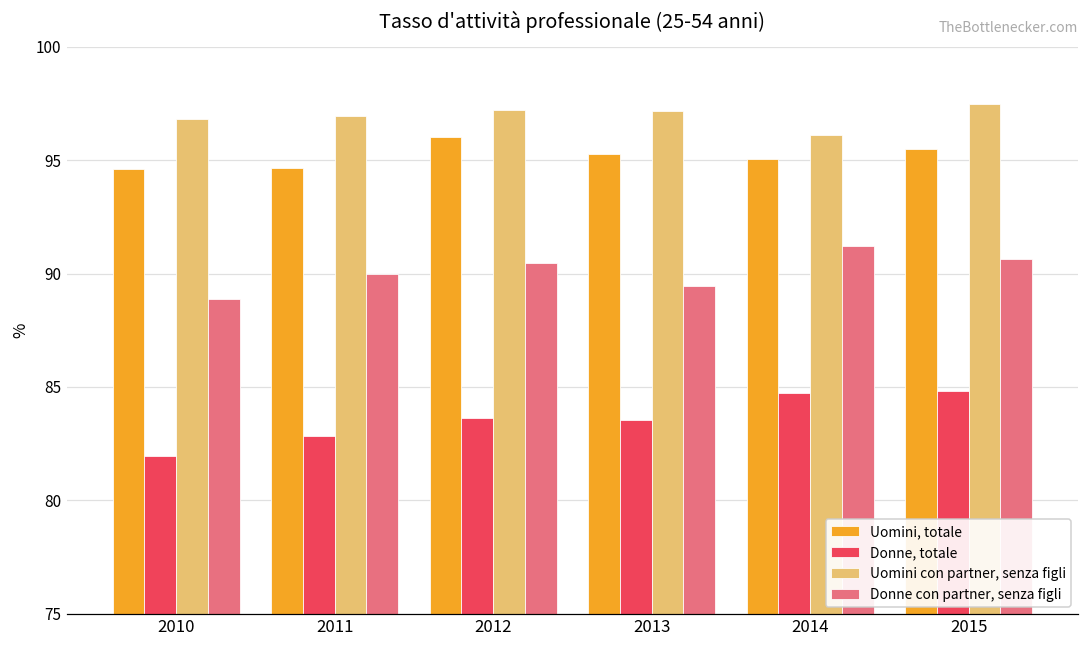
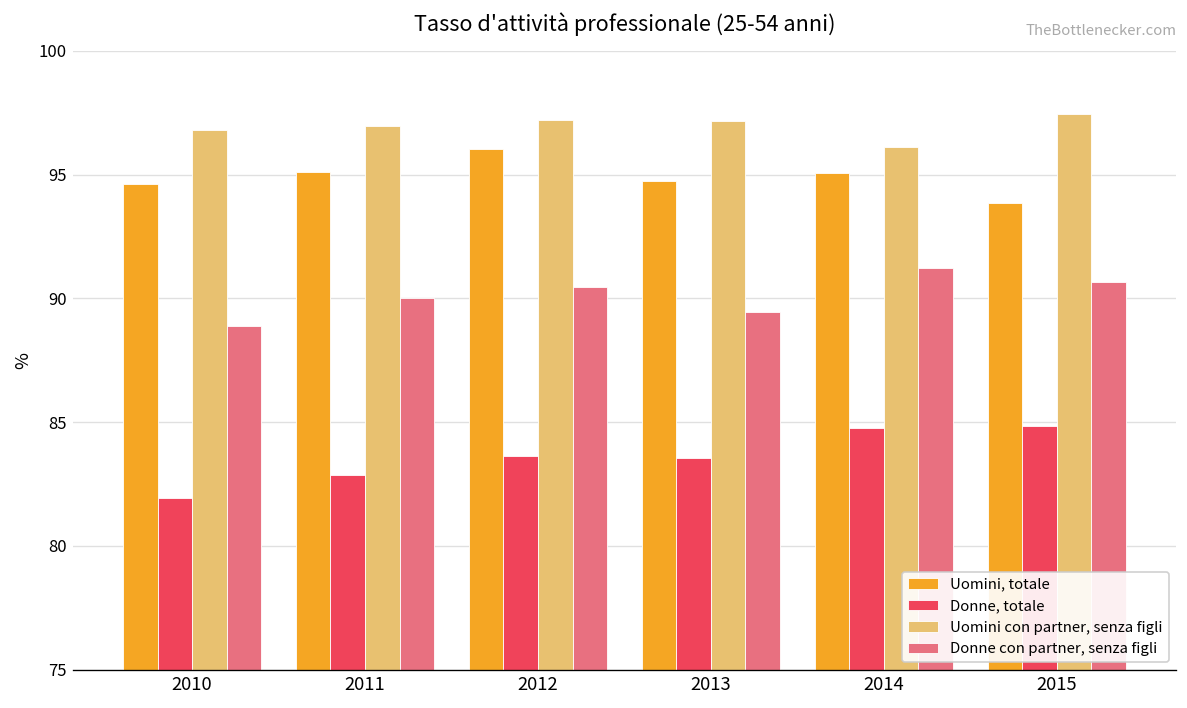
  {
    "Uomini, totale": {
      "2010": 94.6,
-     "2011": 94.7,
+     "2011": 95.1,
      "2012": 96.0,
-     "2013": 95.3,
+     "2013": 94.7,
      "2014": 95.1,
-     "2015": 95.5
+     "2015": 93.8
    },
    "Uomini con partner, senza figli": {
      "2010": 96.8,
      "2011": 97.0,
      "2012": 97.2,
      "2013": 97.2,
      "2014": 96.1,
      "2015": 97.5
    }
  }
